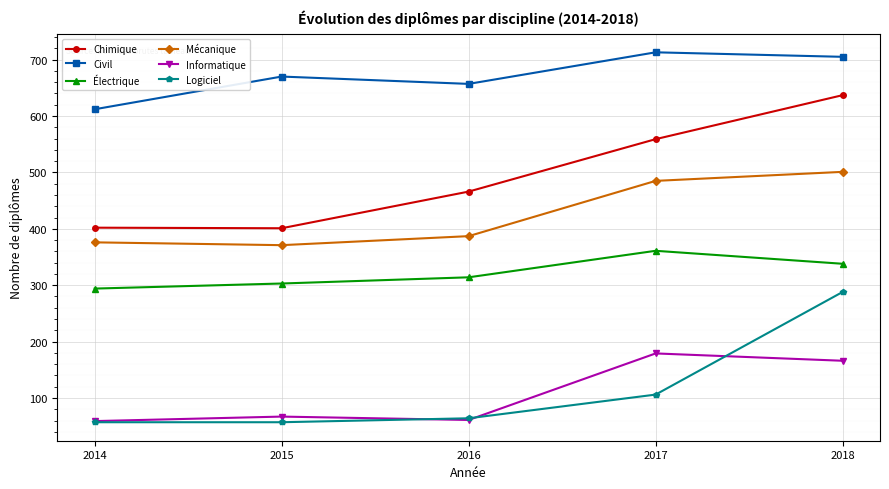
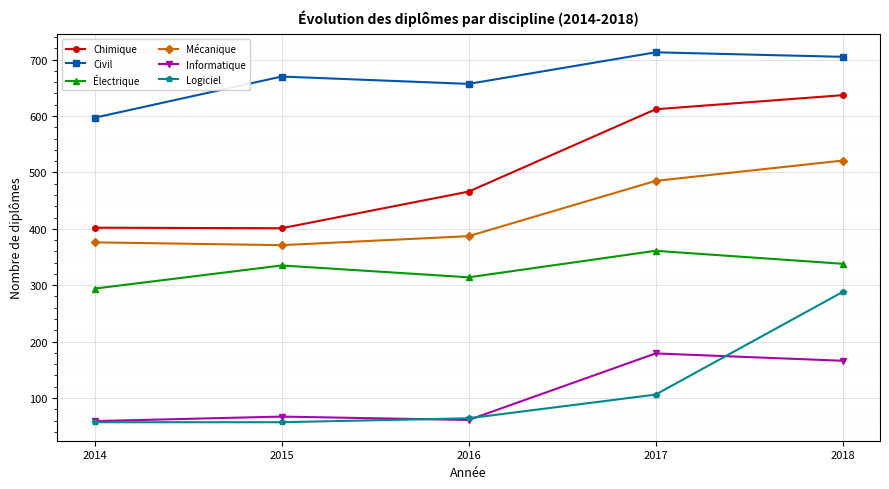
  {
    "Chimique": {
      "2014": 400,
      "2015": 400,
      "2016": 470,
-     "2017": 560,
+     "2017": 610,
      "2018": 640
    },
    "Civil": {
-     "2014": 610,
+     "2014": 600,
      "2015": 670,
      "2016": 660,
      "2017": 710,
      "2018": 710
    },
    "Électrique": {
      "2014": 290,
-     "2015": 300,
+     "2015": 340,
      "2016": 310,
      "2017": 360,
      "2018": 340
    },
    "Mécanique": {
      "2014": 380,
      "2015": 370,
      "2016": 390,
      "2017": 490,
-     "2018": 500
+     "2018": 520
    },
    "Informatique": {
      "2015": 70,
      "2017": 180,
      "2018": 170
    },
    "Logiciel": {
      "2015": 60,
      "2017": 110,
      "2018": 290
    }
  }
